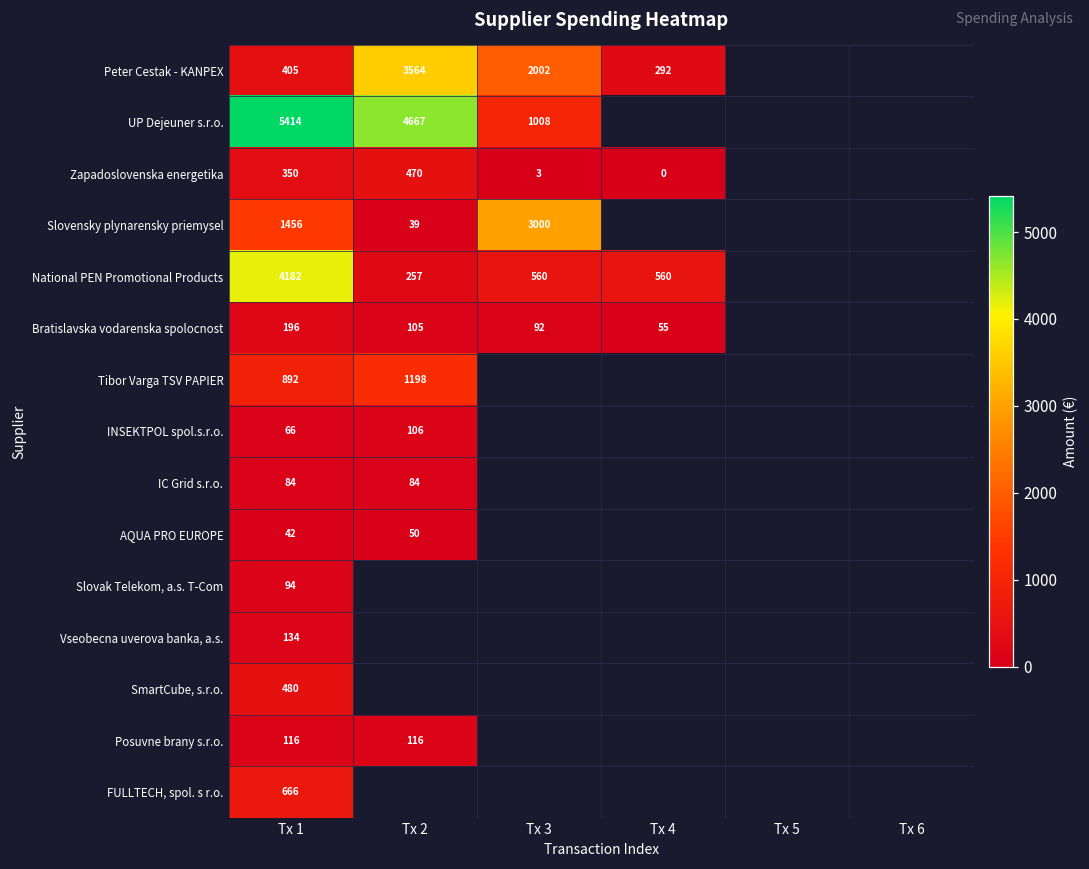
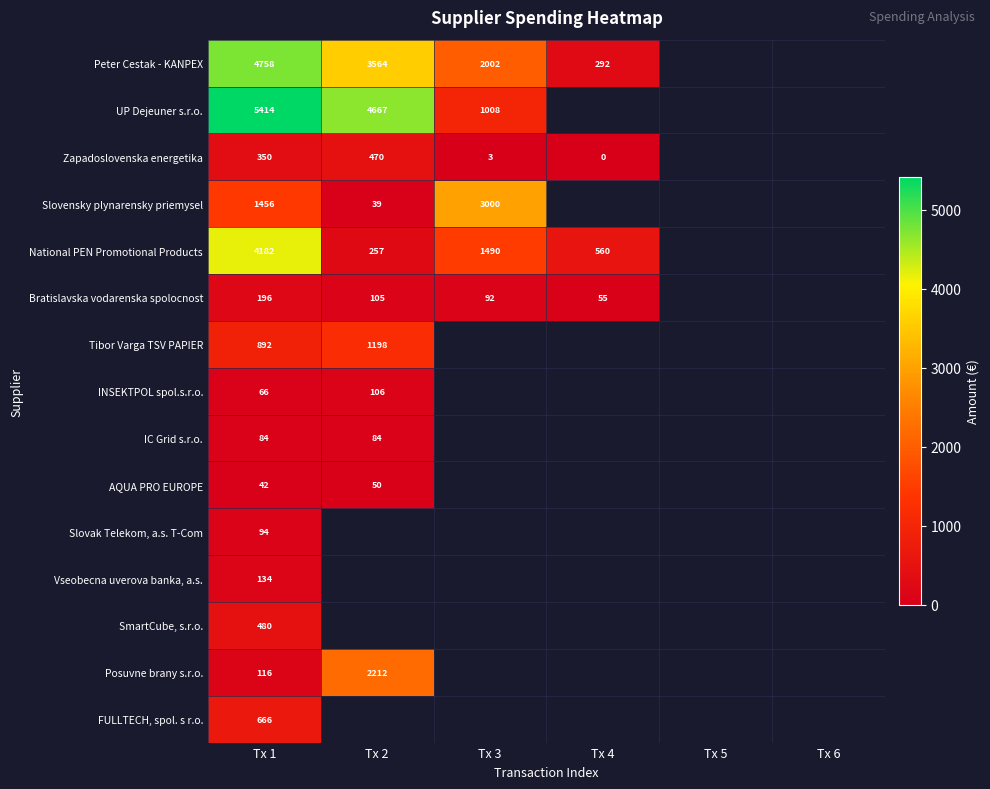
  {
    "Peter Cestak - KANPEX": {
-     "Tx 1": 405,
+     "Tx 1": 4758,
      "Tx 2": 3564,
      "Tx 3": 2002,
      "Tx 4": 292
    },
    "UP Dejeuner s.r.o.": {
      "Tx 1": 5414,
      "Tx 2": 4667,
      "Tx 3": 1008
    },
    "Zapadoslovenska energetika": {
      "Tx 1": 350,
      "Tx 2": 470,
      "Tx 3": 3,
      "Tx 4": 0
    },
    "Slovensky plynarensky priemysel": {
      "Tx 1": 1456,
      "Tx 2": 39,
      "Tx 3": 3000
    },
    "National PEN Promotional Products": {
      "Tx 1": 4182,
      "Tx 2": 257,
-     "Tx 3": 560,
+     "Tx 3": 1490,
      "Tx 4": 560
    },
    "Bratislavska vodarenska spolocnost": {
      "Tx 1": 196,
      "Tx 2": 105,
      "Tx 3": 92,
      "Tx 4": 55
    },
    "Tibor Varga TSV PAPIER": {
      "Tx 1": 892,
      "Tx 2": 1198
    },
    "INSEKTPOL spol.s.r.o.": {
      "Tx 1": 66,
      "Tx 2": 106
    },
    "IC Grid s.r.o.": {
      "Tx 1": 84,
      "Tx 2": 84
    },
    "AQUA PRO EUROPE": {
      "Tx 1": 42,
      "Tx 2": 50
    },
    "Slovak Telekom, a.s. T-Com": {
      "Tx 1": 94
    },
    "Vseobecna uverova banka, a.s.": {
      "Tx 1": 134
    },
    "SmartCube, s.r.o.": {
      "Tx 1": 480
    },
    "Posuvne brany s.r.o.": {
      "Tx 1": 116,
-     "Tx 2": 116
+     "Tx 2": 2212
    },
    "FULLTECH, spol. s r.o.": {
      "Tx 1": 666
    }
  }
